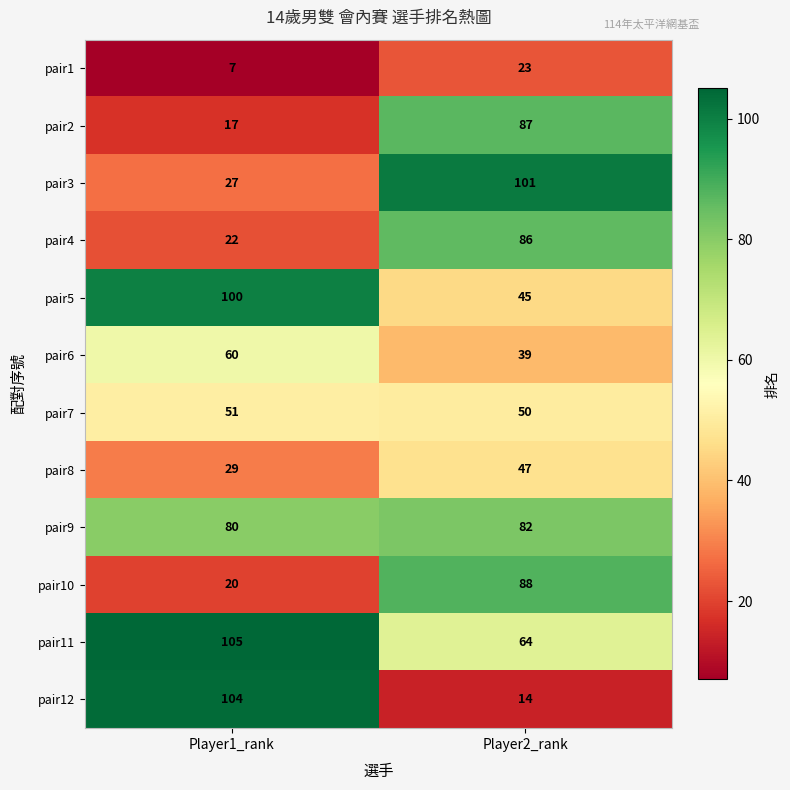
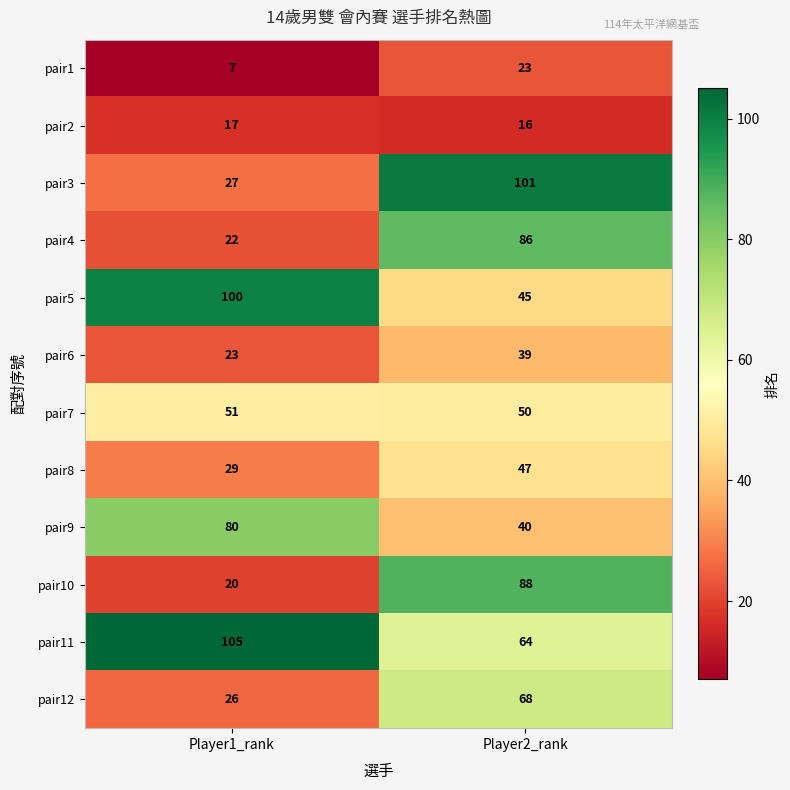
  {
    "pair1": {
      "Player1_rank": 7,
      "Player2_rank": 23
    },
    "pair2": {
      "Player1_rank": 17,
-     "Player2_rank": 87
+     "Player2_rank": 16
    },
    "pair3": {
      "Player1_rank": 27,
      "Player2_rank": 101
    },
    "pair4": {
      "Player1_rank": 22,
      "Player2_rank": 86
    },
    "pair5": {
      "Player1_rank": 100,
      "Player2_rank": 45
    },
    "pair6": {
-     "Player1_rank": 60,
+     "Player1_rank": 23,
      "Player2_rank": 39
    },
    "pair7": {
      "Player1_rank": 51,
      "Player2_rank": 50
    },
    "pair8": {
      "Player1_rank": 29,
      "Player2_rank": 47
    },
    "pair9": {
      "Player1_rank": 80,
-     "Player2_rank": 82
+     "Player2_rank": 40
    },
    "pair10": {
      "Player1_rank": 20,
      "Player2_rank": 88
    },
    "pair11": {
      "Player1_rank": 105,
      "Player2_rank": 64
    },
    "pair12": {
-     "Player1_rank": 104,
-     "Player2_rank": 14
+     "Player1_rank": 26,
+     "Player2_rank": 68
    }
  }
